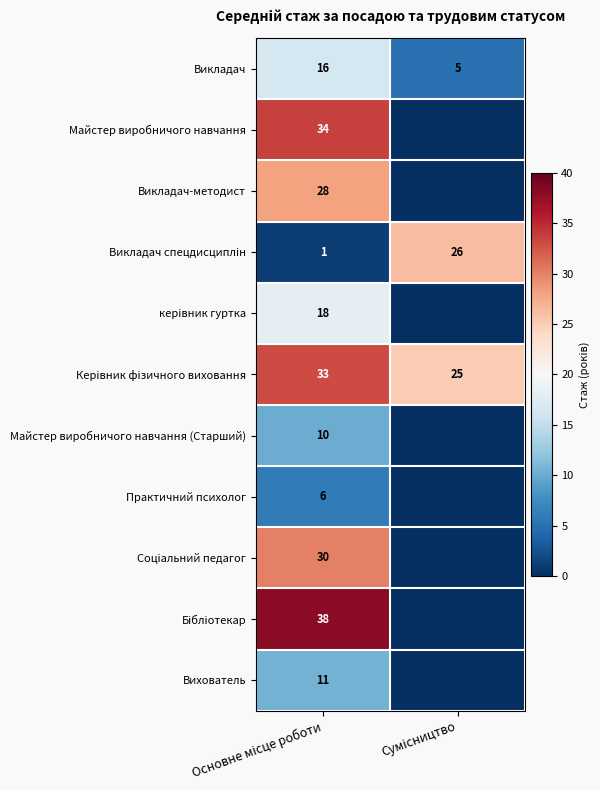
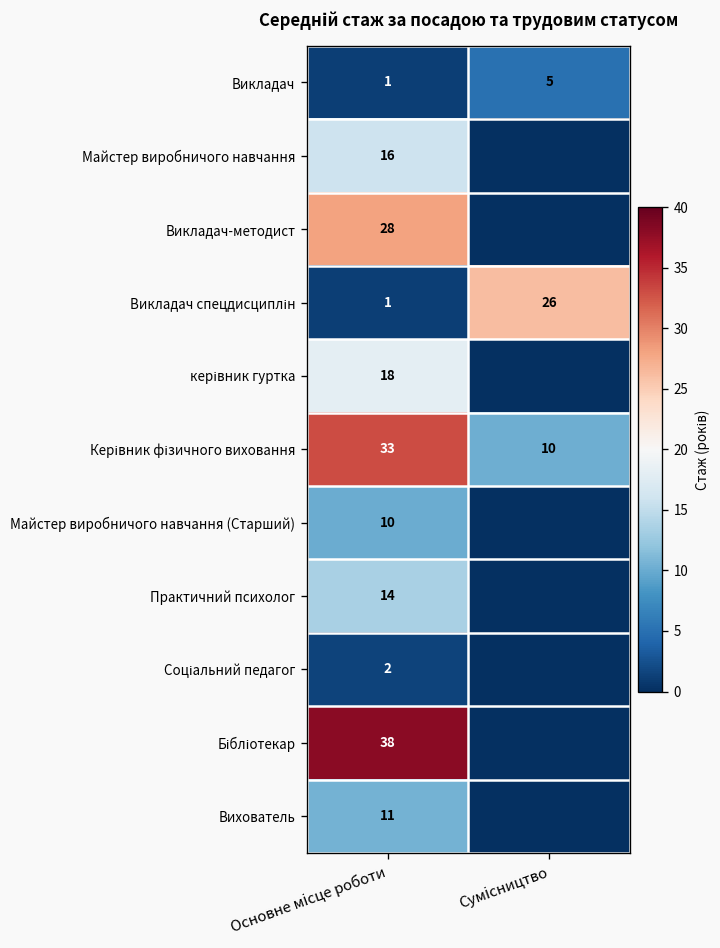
  {
    "Викладач": {
-     "Основне місце роботи": 16,
+     "Основне місце роботи": 1,
      "Сумісництво": 5
    },
    "Майстер виробничого навчання": {
-     "Основне місце роботи": 34
+     "Основне місце роботи": 16
    },
    "Викладач-методист": {
      "Основне місце роботи": 28
    },
    "Викладач спецдисциплін": {
      "Основне місце роботи": 1,
      "Сумісництво": 26
    },
    "керівник гуртка": {
      "Основне місце роботи": 18
    },
    "Керівник фізичного виховання": {
      "Основне місце роботи": 33,
-     "Сумісництво": 25
+     "Сумісництво": 10
    },
    "Майстер виробничого навчання (Старший)": {
      "Основне місце роботи": 10
    },
    "Практичний психолог": {
-     "Основне місце роботи": 6
+     "Основне місце роботи": 14
    },
    "Соціальний педагог": {
-     "Основне місце роботи": 30
+     "Основне місце роботи": 2
    },
    "Бібліотекар": {
      "Основне місце роботи": 38
    },
    "Вихователь": {
      "Основне місце роботи": 11
    }
  }
